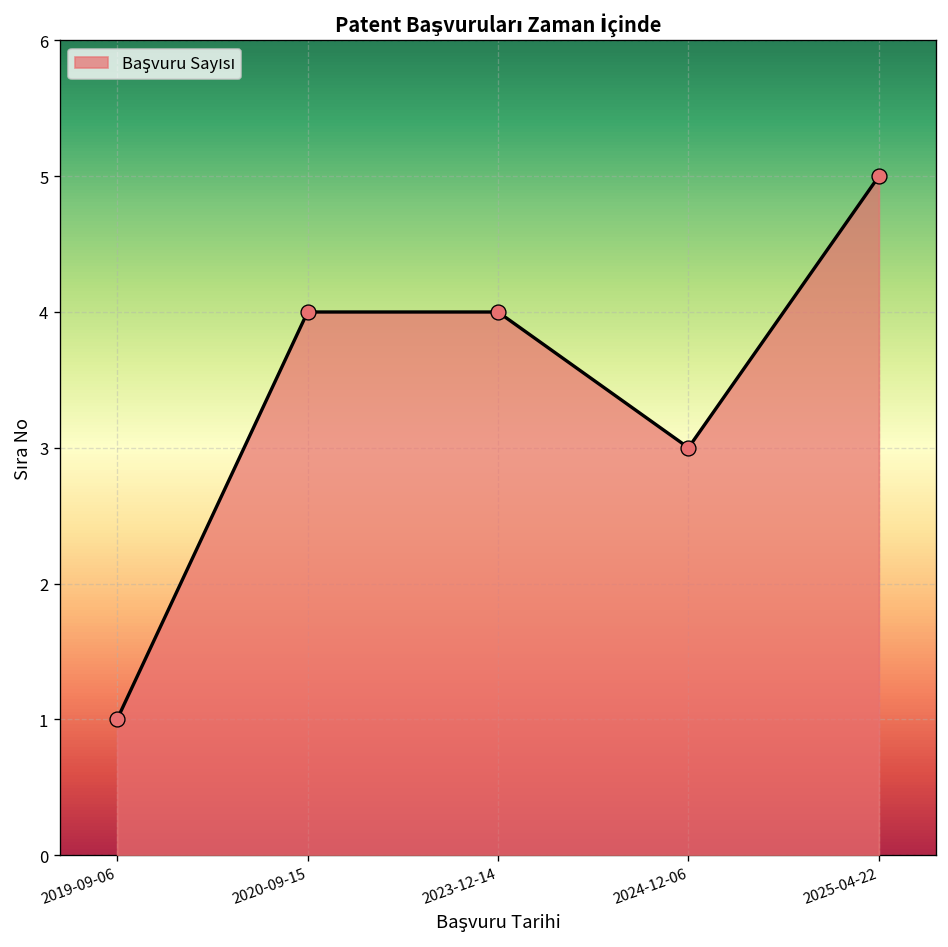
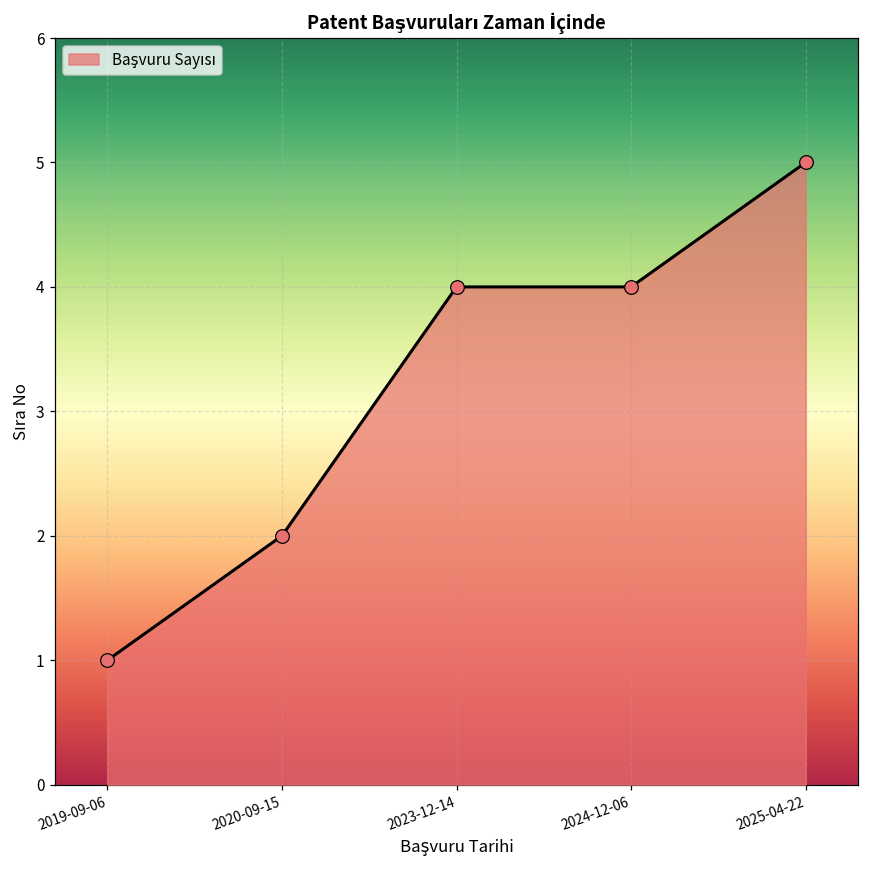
  {
    "2019-09-06": 1,
-   "2020-09-15": 4,
+   "2020-09-15": 2,
    "2023-12-14": 4,
-   "2024-12-06": 3,
+   "2024-12-06": 4,
    "2025-04-22": 5
  }
